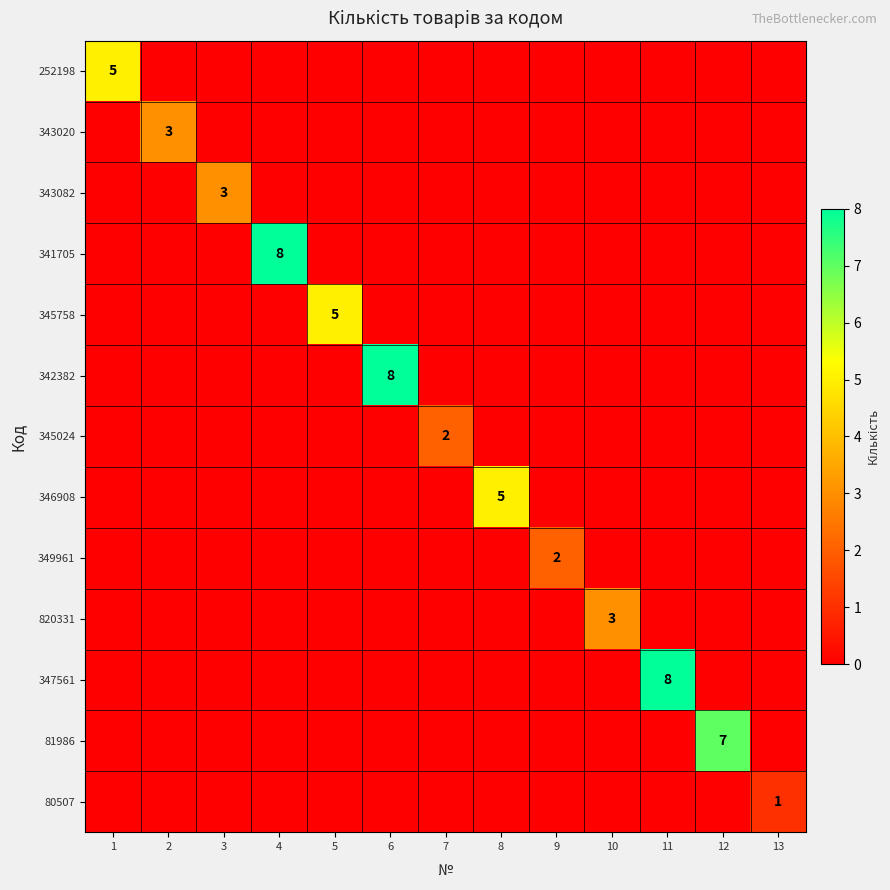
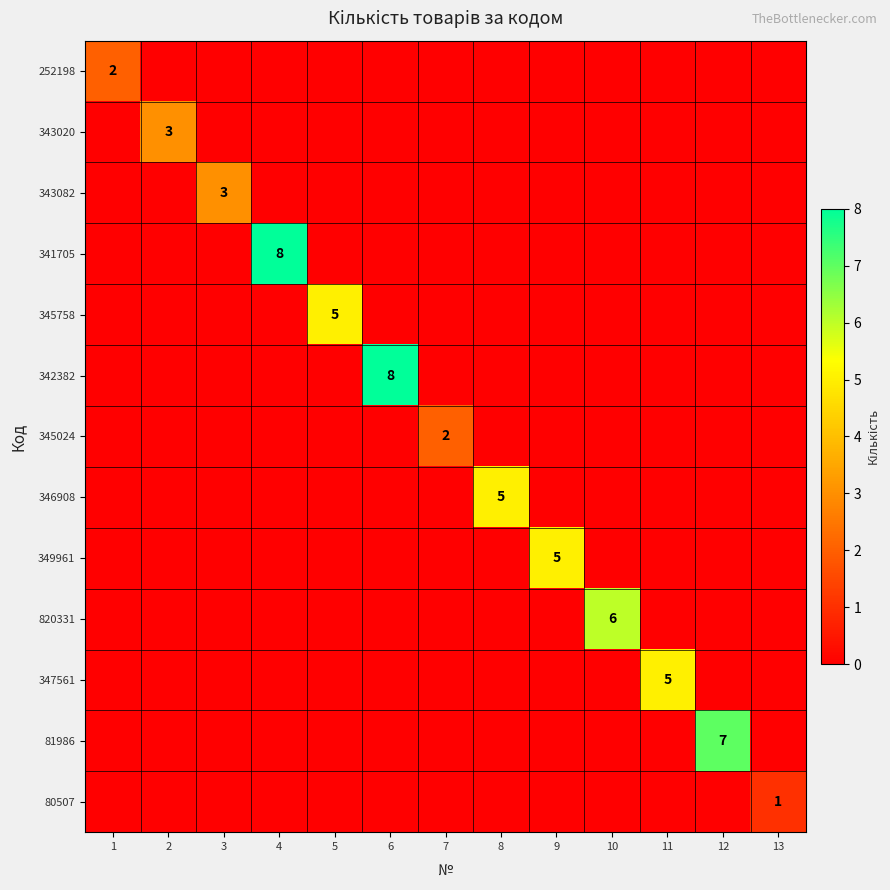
  {
    "252198": {
-     "1": 5
+     "1": 2
    },
    "343020": {
      "2": 3
    },
    "343082": {
      "3": 3
    },
    "341705": {
      "4": 8
    },
    "345758": {
      "5": 5
    },
    "342382": {
      "6": 8
    },
    "345024": {
      "7": 2
    },
    "346908": {
      "8": 5
    },
    "349961": {
-     "9": 2
+     "9": 5
    },
    "820331": {
-     "10": 3
+     "10": 6
    },
    "347561": {
-     "11": 8
+     "11": 5
    },
    "81986": {
      "12": 7
    },
    "80507": {
      "13": 1
    }
  }
